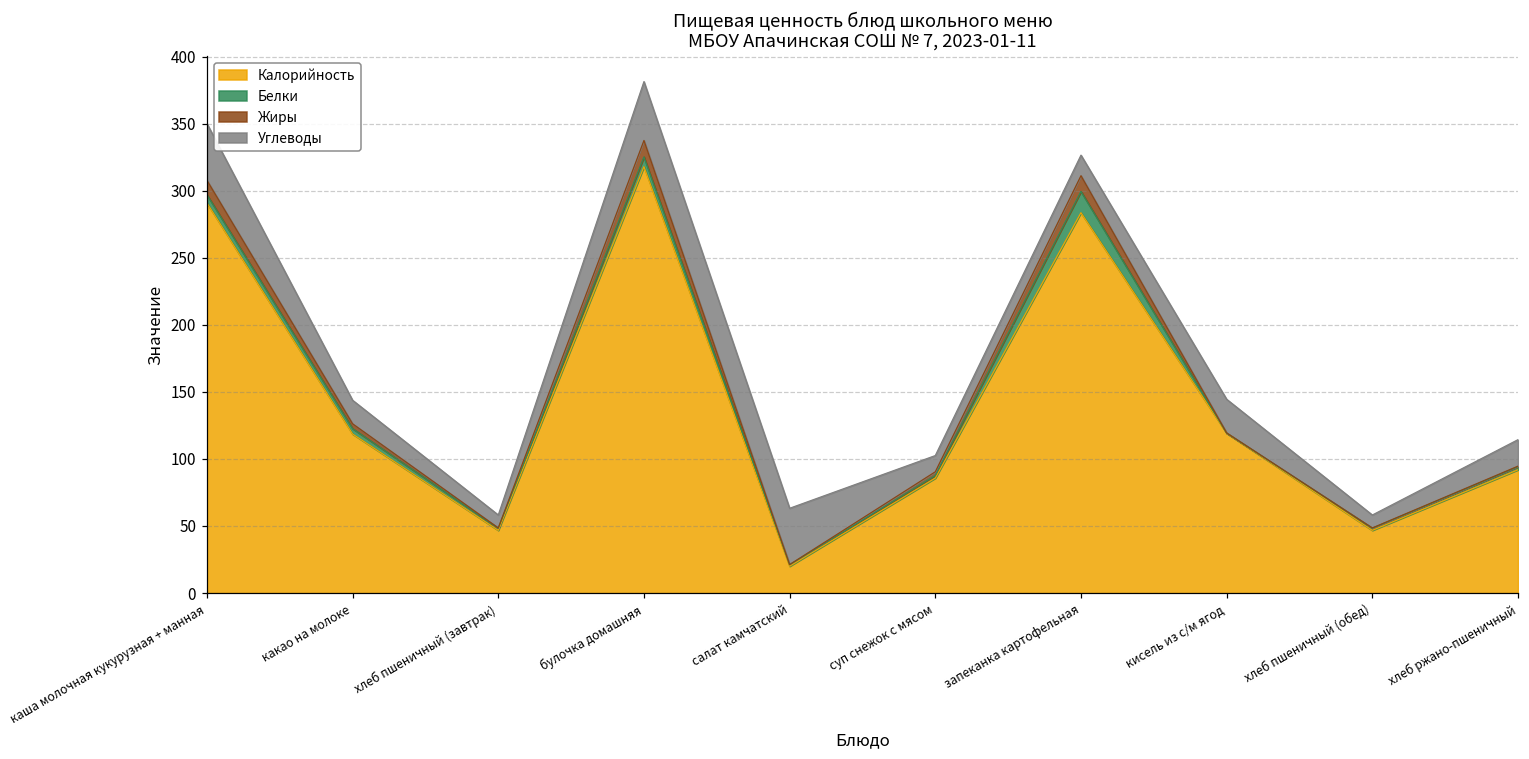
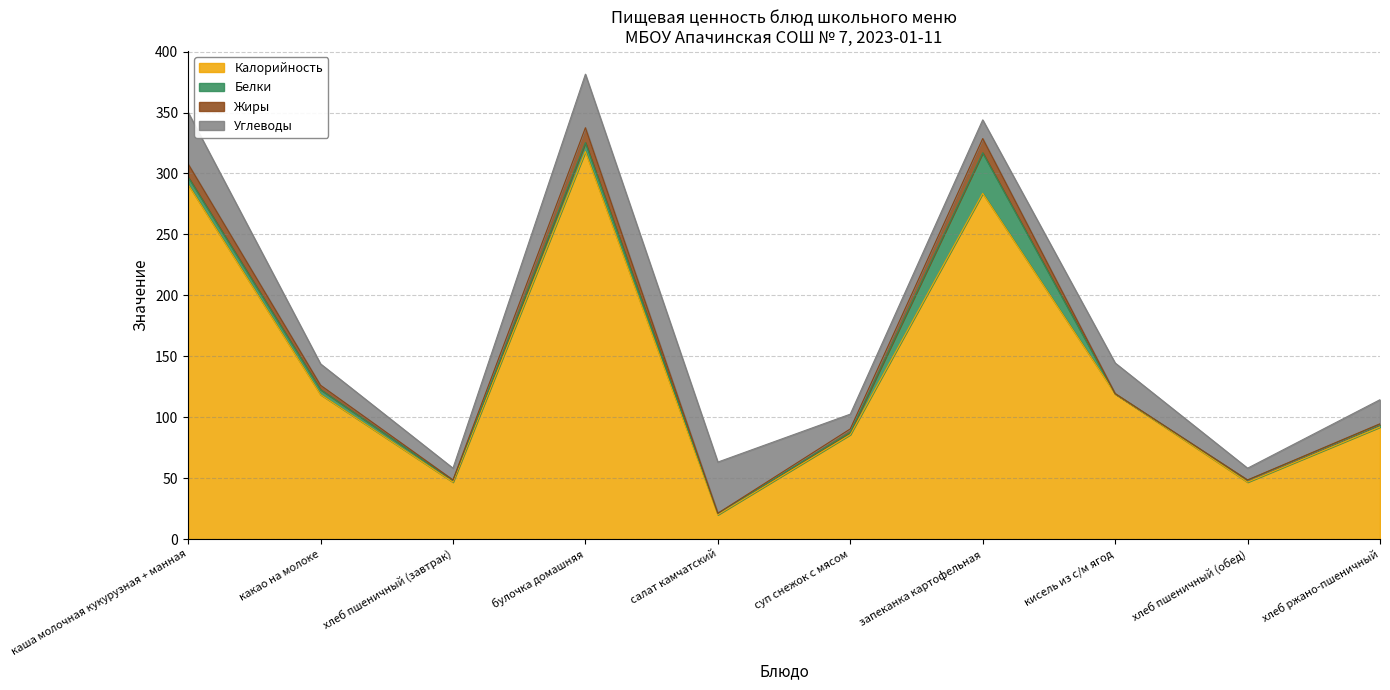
  {
    "Калорийность": {
      "каша молочная кукурузная + манная": 291,
      "какао на молоке": 119,
      "булочка домашняя": 318,
      "запеканка картофельная": 284,
      "хлеб ржано-пшеничный": 92
    },
    "Белки": {
      "каша молочная кукурузная + манная": 6,
      "какао на молоке": 4,
      "булочка домашняя": 7,
-     "запеканка картофельная": 16
+     "запеканка картофельная": 33
    },
    "Жиры": {
      "каша молочная кукурузная + манная": 11,
      "какао на молоке": 4,
      "булочка домашняя": 12,
      "суп снежок с мясом": 3,
      "запеканка картофельная": 12
    },
    "Углеводы": {
      "каша молочная кукурузная + манная": 42,
      "какао на молоке": 18,
      "хлеб пшеничный (завтрак)": 10,
      "булочка домашняя": 44,
      "салат камчатский": 42,
      "суп снежок с мясом": 12,
      "запеканка картофельная": 15,
      "кисель из с/м ягод": 25,
      "хлеб пшеничный (обед)": 10,
      "хлеб ржано-пшеничный": 20
    }
  }
